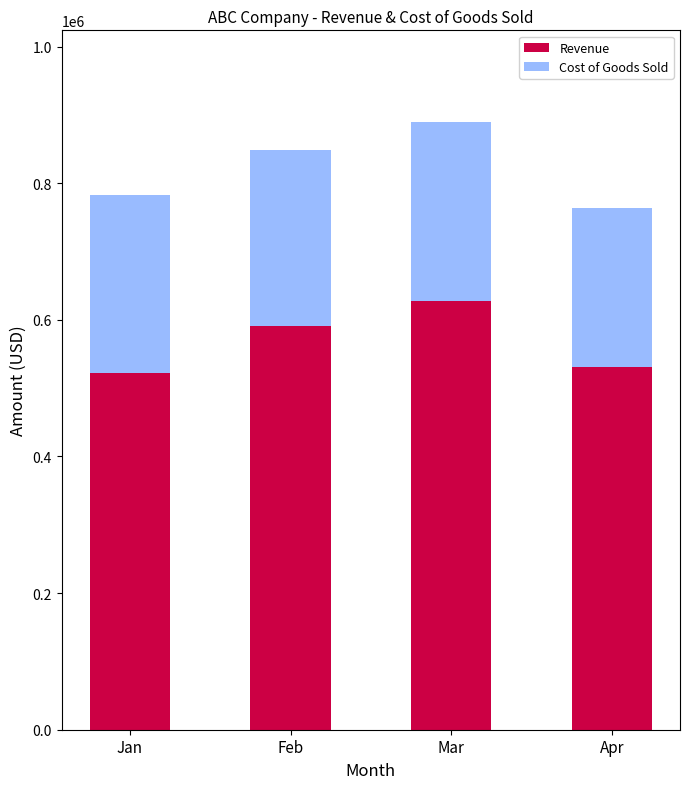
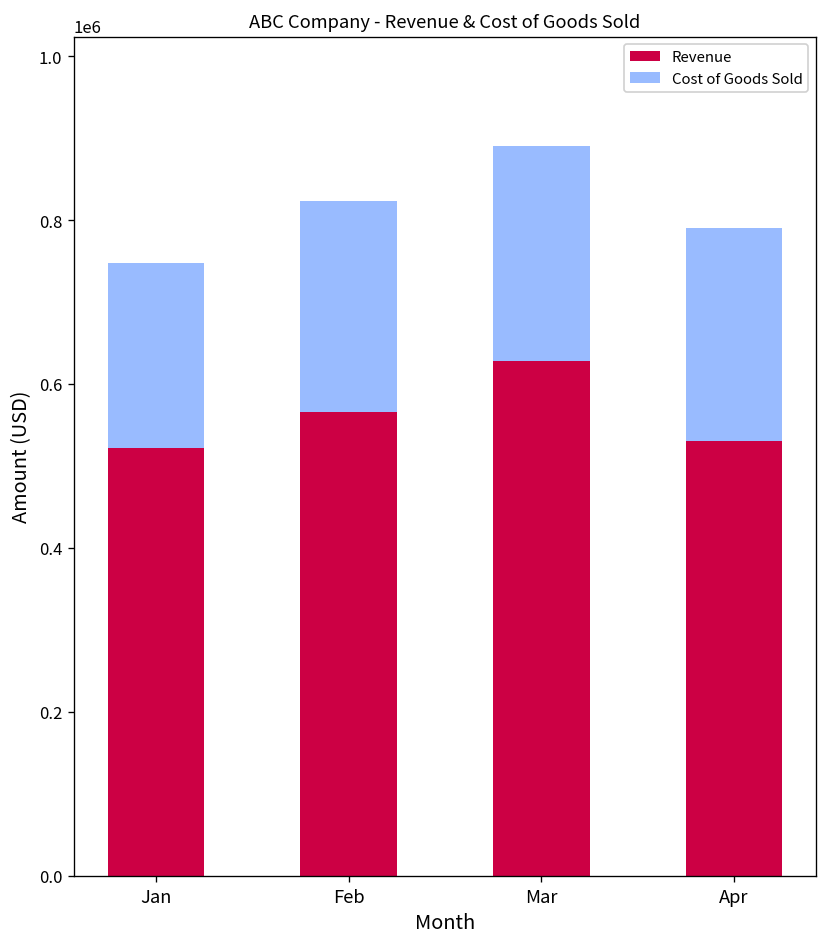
  {
    "Revenue": {
      "Jan": 520000,
-     "Feb": 590000,
+     "Feb": 570000,
      "Mar": 630000,
      "Apr": 530000
    },
    "Cost of Goods Sold": {
-     "Jan": 260000,
+     "Jan": 230000,
      "Feb": 260000,
      "Mar": 260000,
-     "Apr": 230000
+     "Apr": 260000
    }
  }
